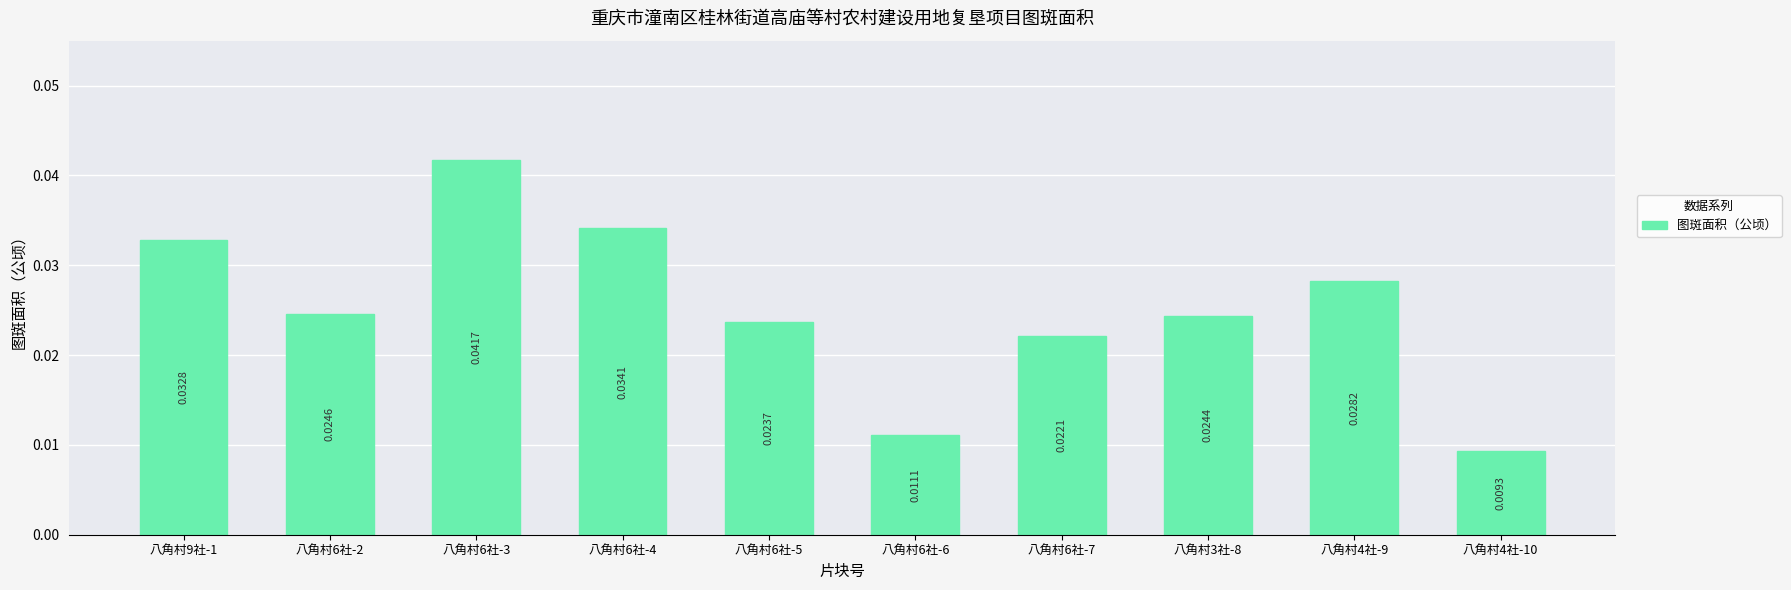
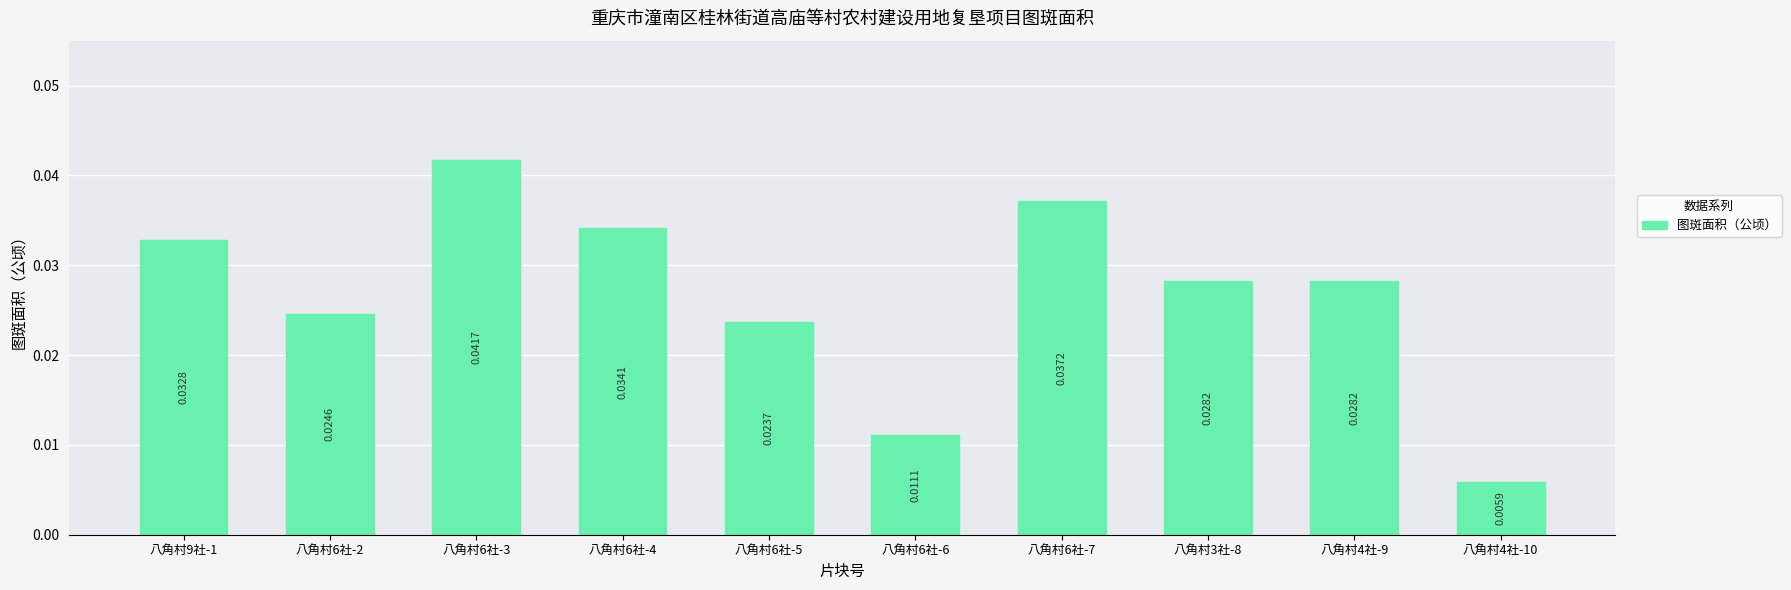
  {
    "八角村9社-1": 0.0328,
    "八角村6社-2": 0.0246,
    "八角村6社-3": 0.0417,
    "八角村6社-4": 0.0341,
    "八角村6社-5": 0.0237,
    "八角村6社-6": 0.0111,
-   "八角村6社-7": 0.0221,
-   "八角村3社-8": 0.0244,
+   "八角村6社-7": 0.0372,
+   "八角村3社-8": 0.0282,
    "八角村4社-9": 0.0282,
-   "八角村4社-10": 0.0093
+   "八角村4社-10": 0.0059
  }
